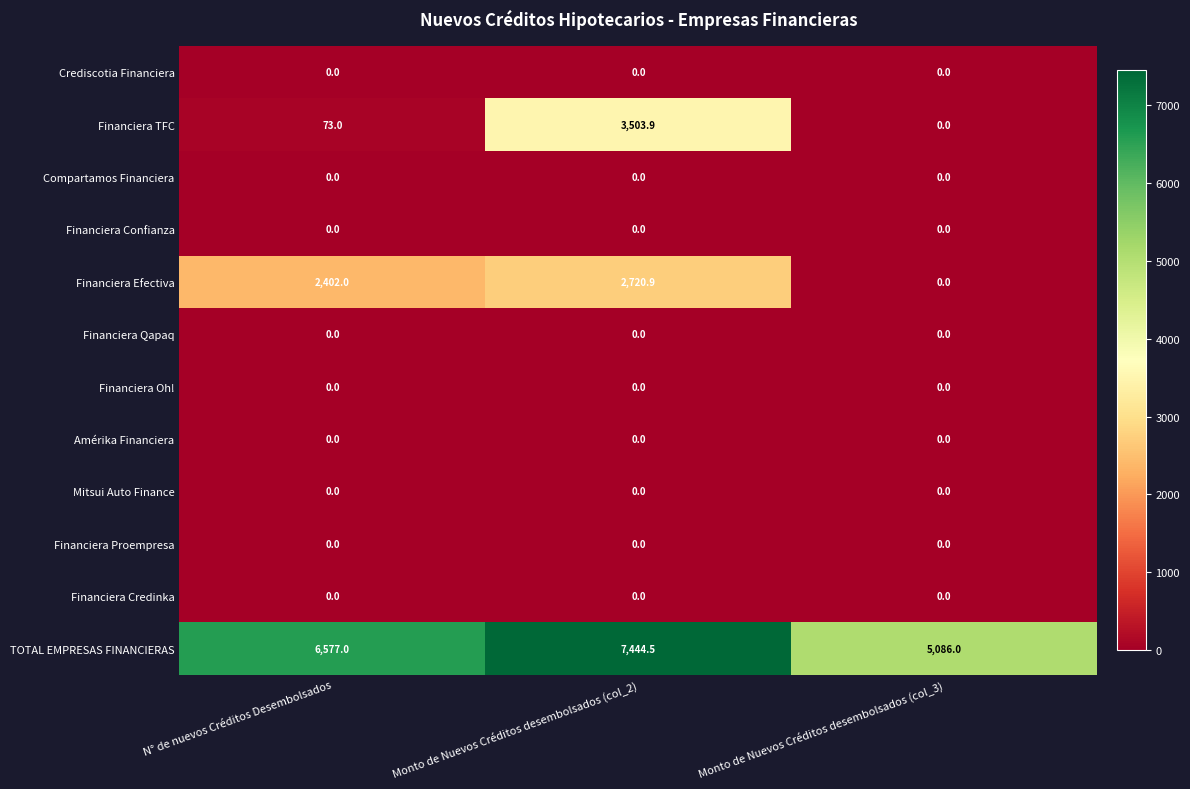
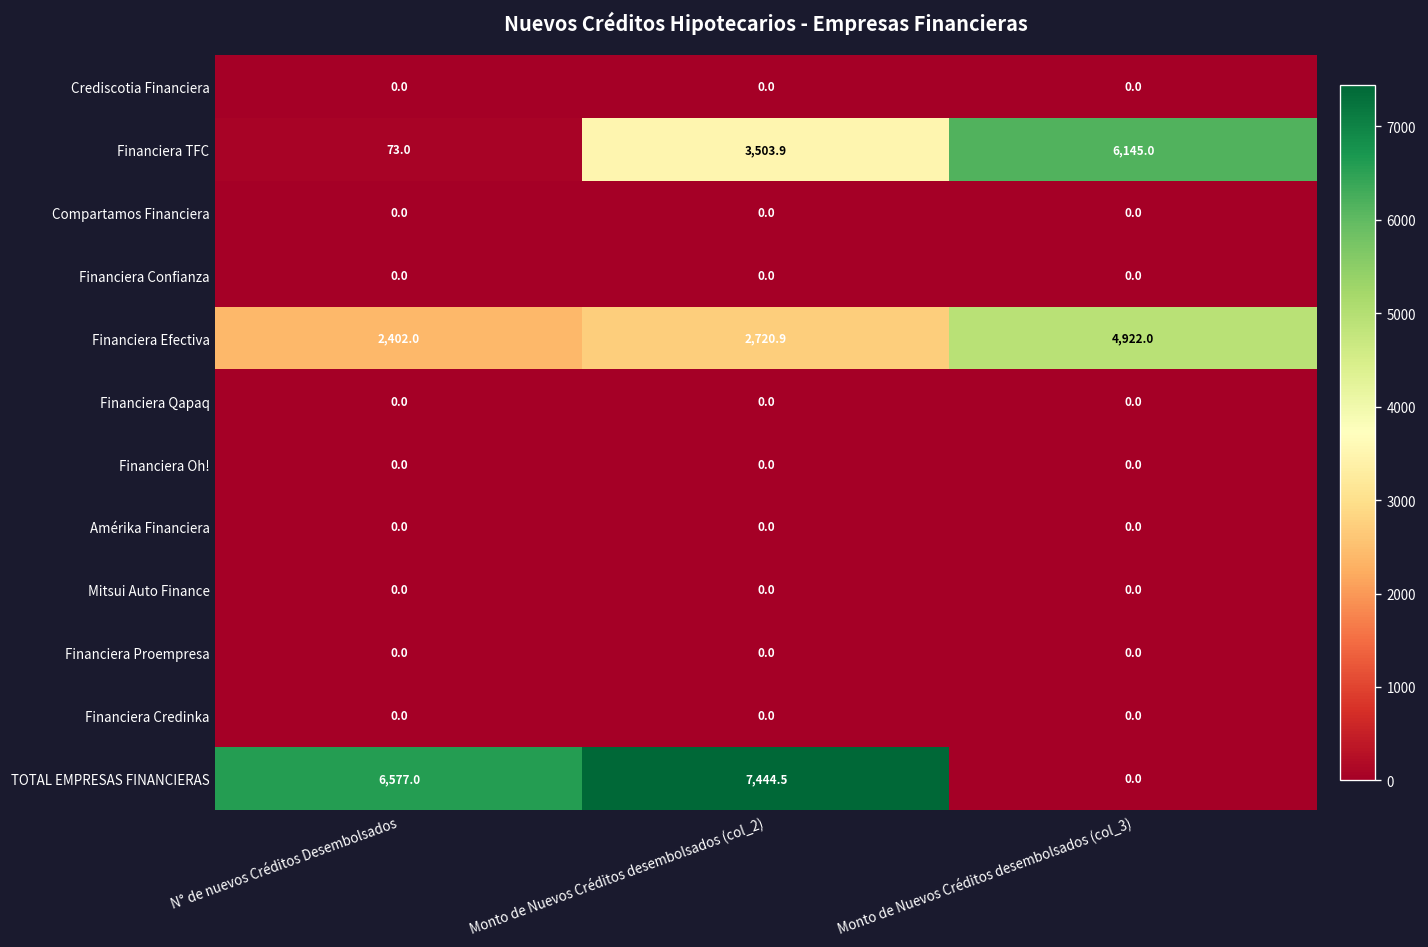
  {
    "Crediscotia Financiera": {
      "N° de nuevos Créditos Desembolsados": "0.0",
      "Monto de Nuevos Créditos desembolsados (col_2)": "0.0",
      "Monto de Nuevos Créditos desembolsados (col_3)": "0.0"
    },
    "Financiera TFC": {
      "N° de nuevos Créditos Desembolsados": "73.0",
      "Monto de Nuevos Créditos desembolsados (col_2)": "3,503.9",
-     "Monto de Nuevos Créditos desembolsados (col_3)": "0.0"
+     "Monto de Nuevos Créditos desembolsados (col_3)": "6,145.0"
    },
    "Compartamos Financiera": {
      "N° de nuevos Créditos Desembolsados": "0.0",
      "Monto de Nuevos Créditos desembolsados (col_2)": "0.0",
      "Monto de Nuevos Créditos desembolsados (col_3)": "0.0"
    },
    "Financiera Confianza": {
      "N° de nuevos Créditos Desembolsados": "0.0",
      "Monto de Nuevos Créditos desembolsados (col_2)": "0.0",
      "Monto de Nuevos Créditos desembolsados (col_3)": "0.0"
    },
    "Financiera Efectiva": {
      "N° de nuevos Créditos Desembolsados": "2,402.0",
      "Monto de Nuevos Créditos desembolsados (col_2)": "2,720.9",
-     "Monto de Nuevos Créditos desembolsados (col_3)": "0.0"
+     "Monto de Nuevos Créditos desembolsados (col_3)": "4,922.0"
    },
    "Financiera Qapaq": {
      "N° de nuevos Créditos Desembolsados": "0.0",
      "Monto de Nuevos Créditos desembolsados (col_2)": "0.0",
      "Monto de Nuevos Créditos desembolsados (col_3)": "0.0"
    },
    "Financiera Oh!": {
      "N° de nuevos Créditos Desembolsados": "0.0",
      "Monto de Nuevos Créditos desembolsados (col_2)": "0.0",
      "Monto de Nuevos Créditos desembolsados (col_3)": "0.0"
    },
    "Amérika Financiera": {
      "N° de nuevos Créditos Desembolsados": "0.0",
      "Monto de Nuevos Créditos desembolsados (col_2)": "0.0",
      "Monto de Nuevos Créditos desembolsados (col_3)": "0.0"
    },
    "Mitsui Auto Finance": {
      "N° de nuevos Créditos Desembolsados": "0.0",
      "Monto de Nuevos Créditos desembolsados (col_2)": "0.0",
      "Monto de Nuevos Créditos desembolsados (col_3)": "0.0"
    },
    "Financiera Proempresa": {
      "N° de nuevos Créditos Desembolsados": "0.0",
      "Monto de Nuevos Créditos desembolsados (col_2)": "0.0",
      "Monto de Nuevos Créditos desembolsados (col_3)": "0.0"
    },
    "Financiera Credinka": {
      "N° de nuevos Créditos Desembolsados": "0.0",
      "Monto de Nuevos Créditos desembolsados (col_2)": "0.0",
      "Monto de Nuevos Créditos desembolsados (col_3)": "0.0"
    },
    "TOTAL EMPRESAS FINANCIERAS": {
      "N° de nuevos Créditos Desembolsados": "6,577.0",
      "Monto de Nuevos Créditos desembolsados (col_2)": "7,444.5",
-     "Monto de Nuevos Créditos desembolsados (col_3)": "5,086.0"
+     "Monto de Nuevos Créditos desembolsados (col_3)": "0.0"
    }
  }
